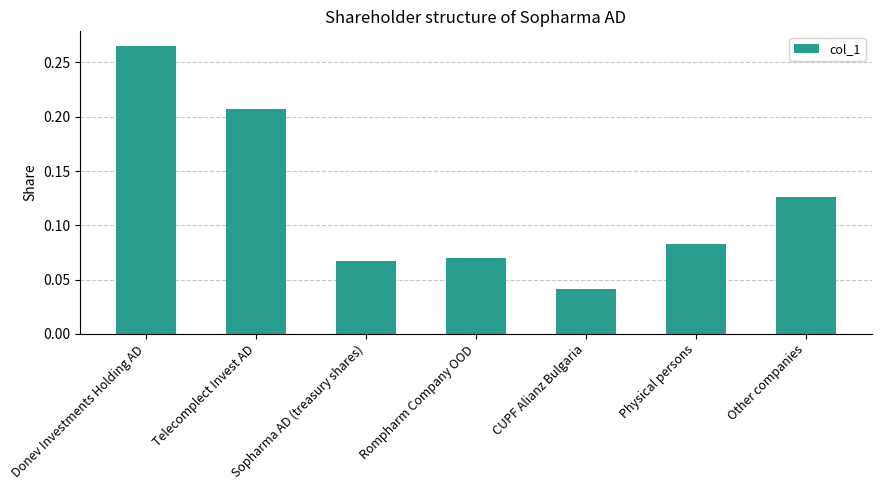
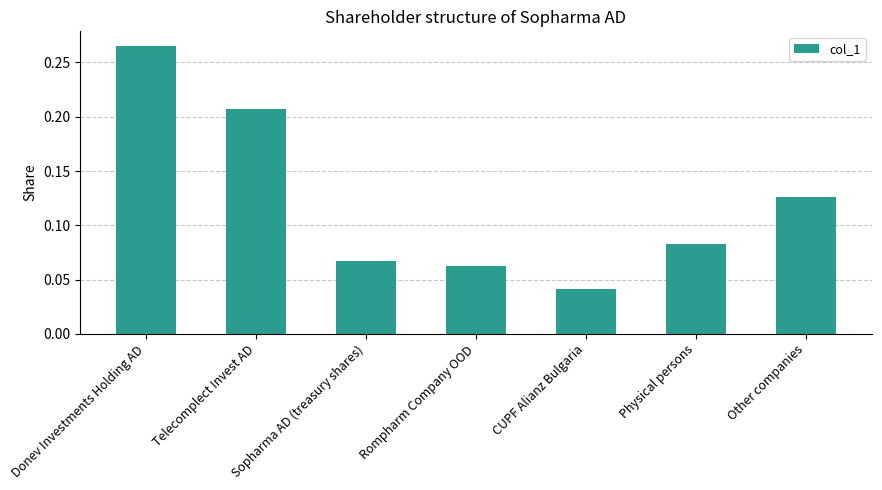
  {
    "Donev Investments Holding AD": 0.265,
    "Telecomplect Invest AD": 0.207,
    "Sopharma AD (treasury shares)": 0.067,
-   "Rompharm Company OOD": 0.070,
+   "Rompharm Company OOD": 0.062,
    "CUPF Alianz Bulgaria": 0.042,
    "Physical persons": 0.083,
    "Other companies": 0.126
  }
